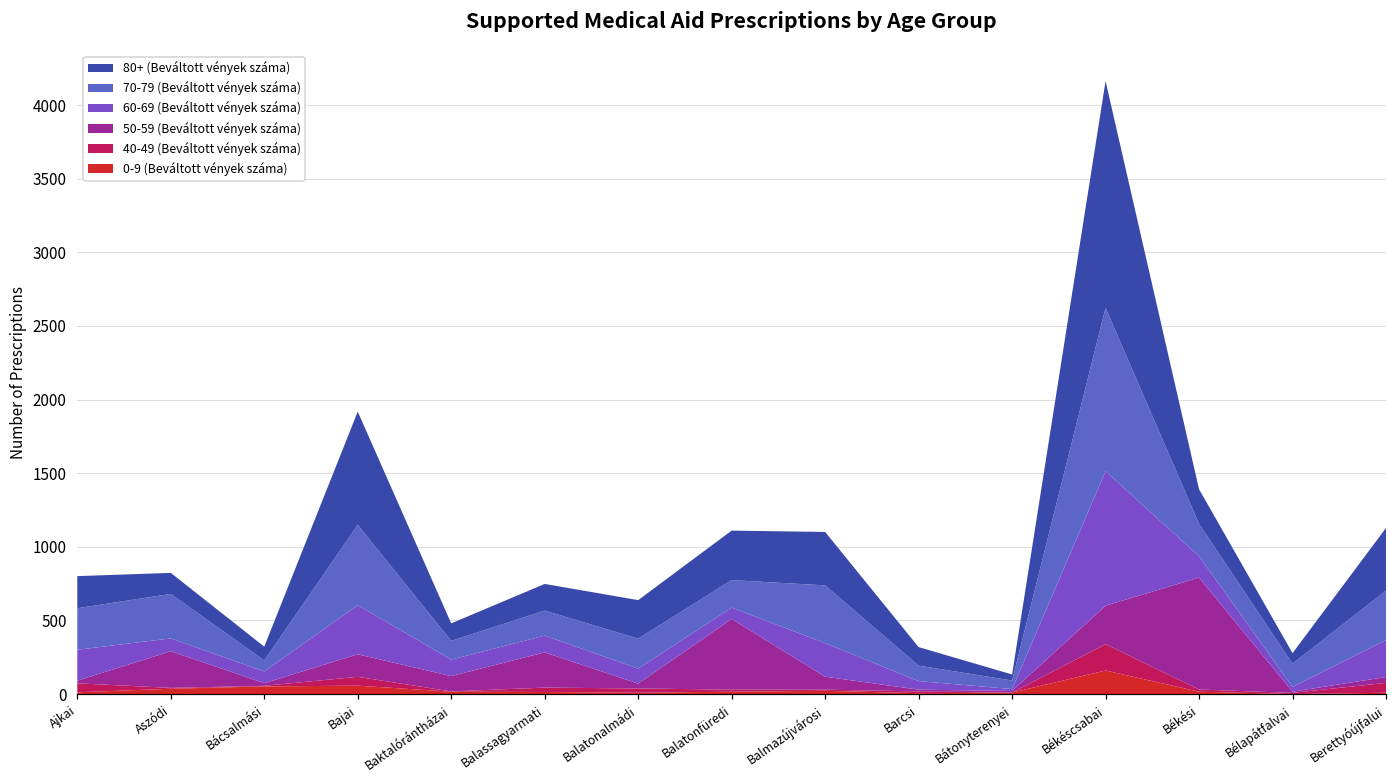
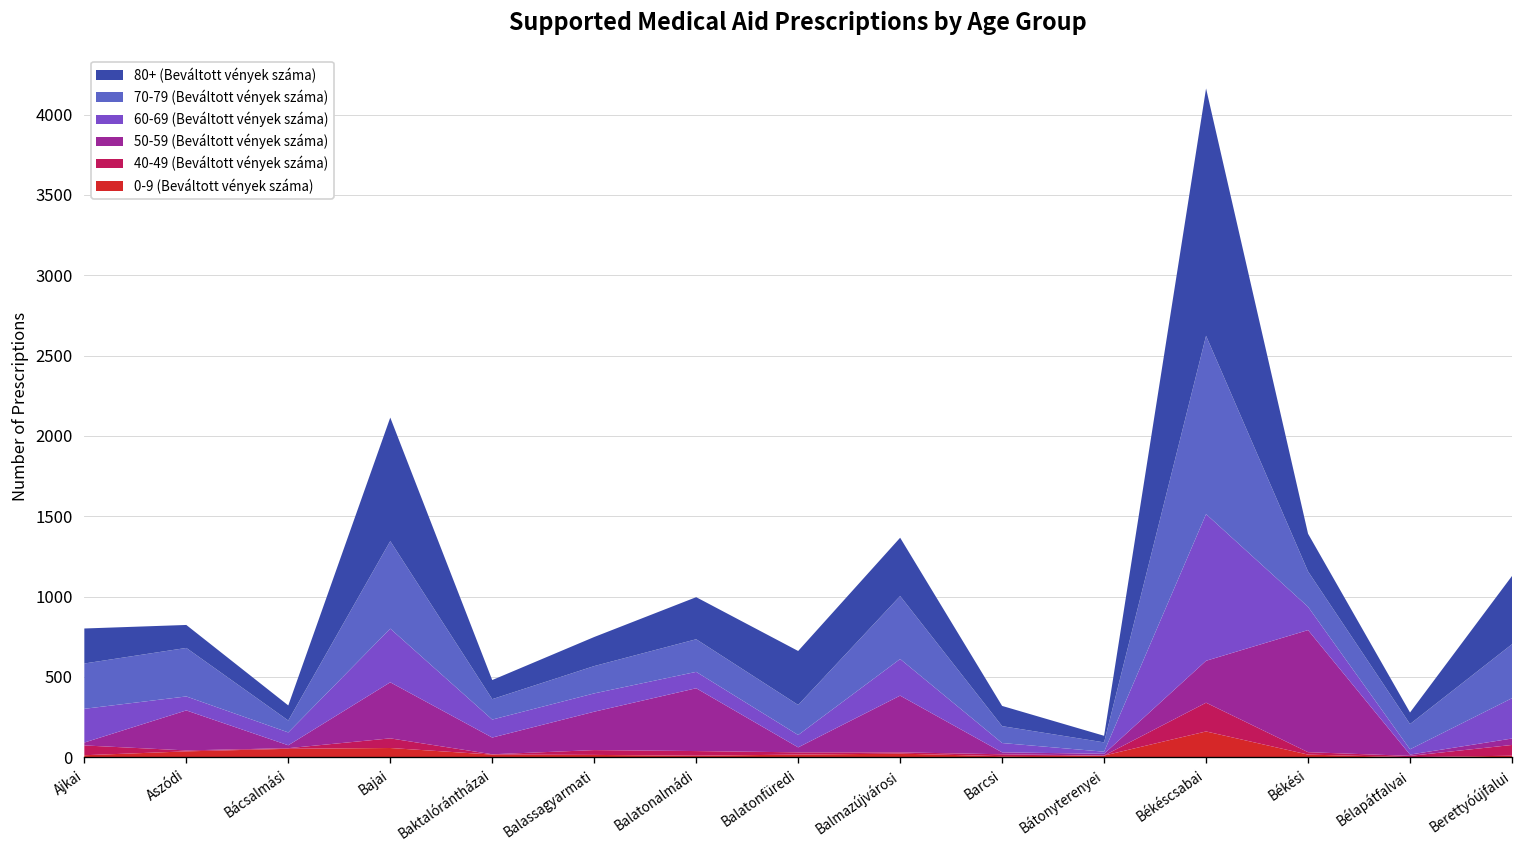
  {
    "50-59 (Beváltott vények száma)": {
-     "Bajai": 150,
-     "Balatonalmádi": 30,
-     "Balatonfüredi": 480,
-     "Balmazújvárosi": 90
+     "Bajai": 350,
+     "Balatonalmádi": 390,
+     "Balatonfüredi": 30,
+     "Balmazújvárosi": 350
    }
  }
